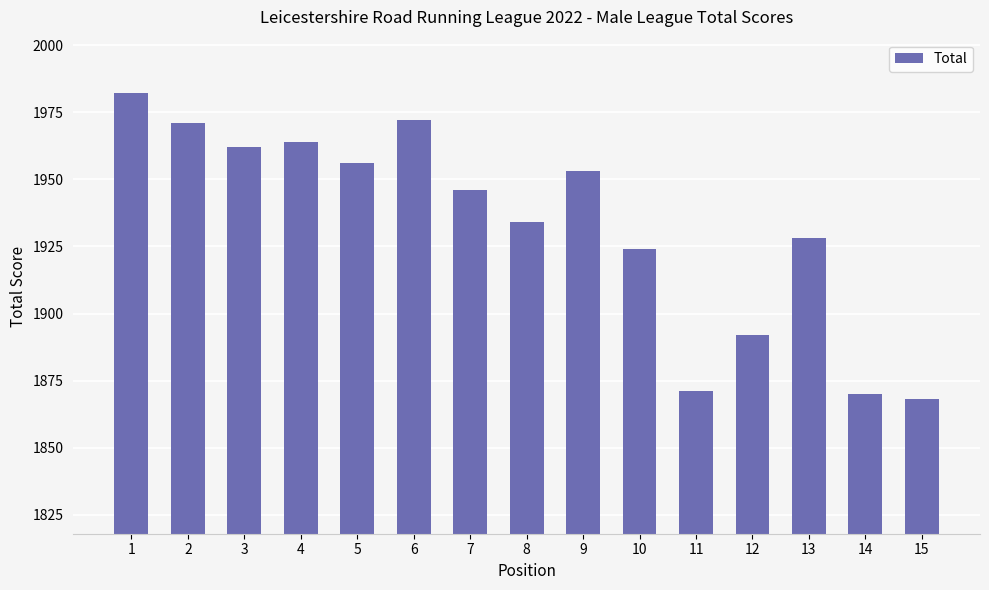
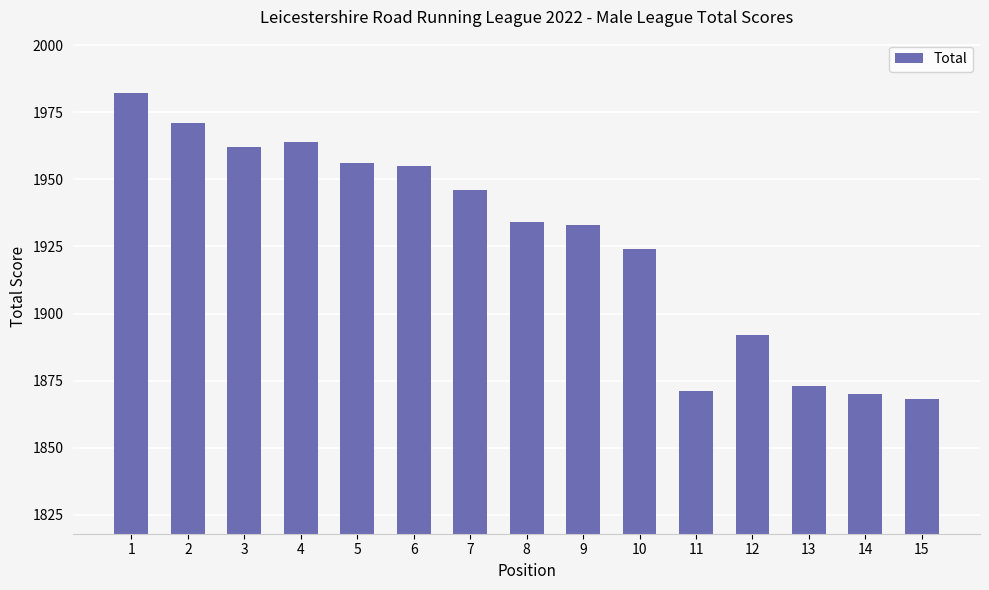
  {
    "1": 1982,
    "2": 1971,
    "3": 1962,
    "4": 1964,
    "5": 1956,
-   "6": 1972,
+   "6": 1955,
    "7": 1946,
    "8": 1934,
-   "9": 1953,
+   "9": 1933,
    "10": 1924,
    "11": 1871,
    "12": 1892,
-   "13": 1928,
+   "13": 1873,
    "14": 1870,
    "15": 1868
  }
